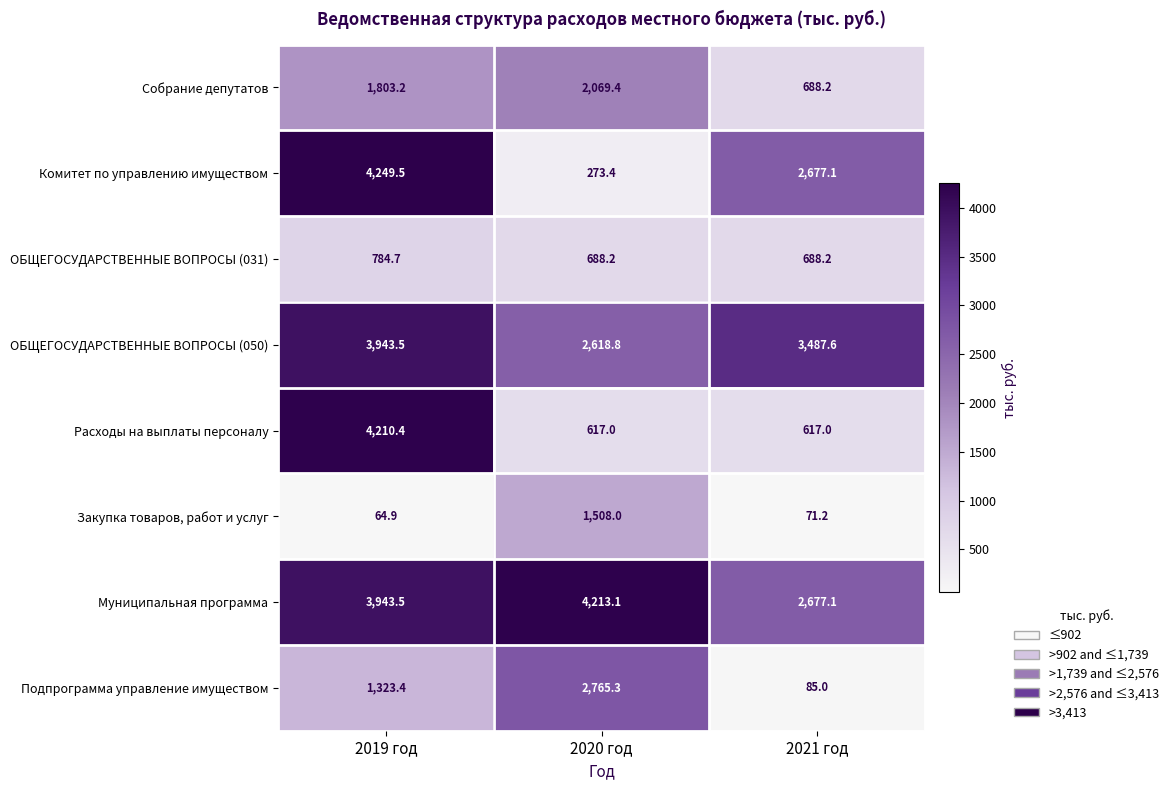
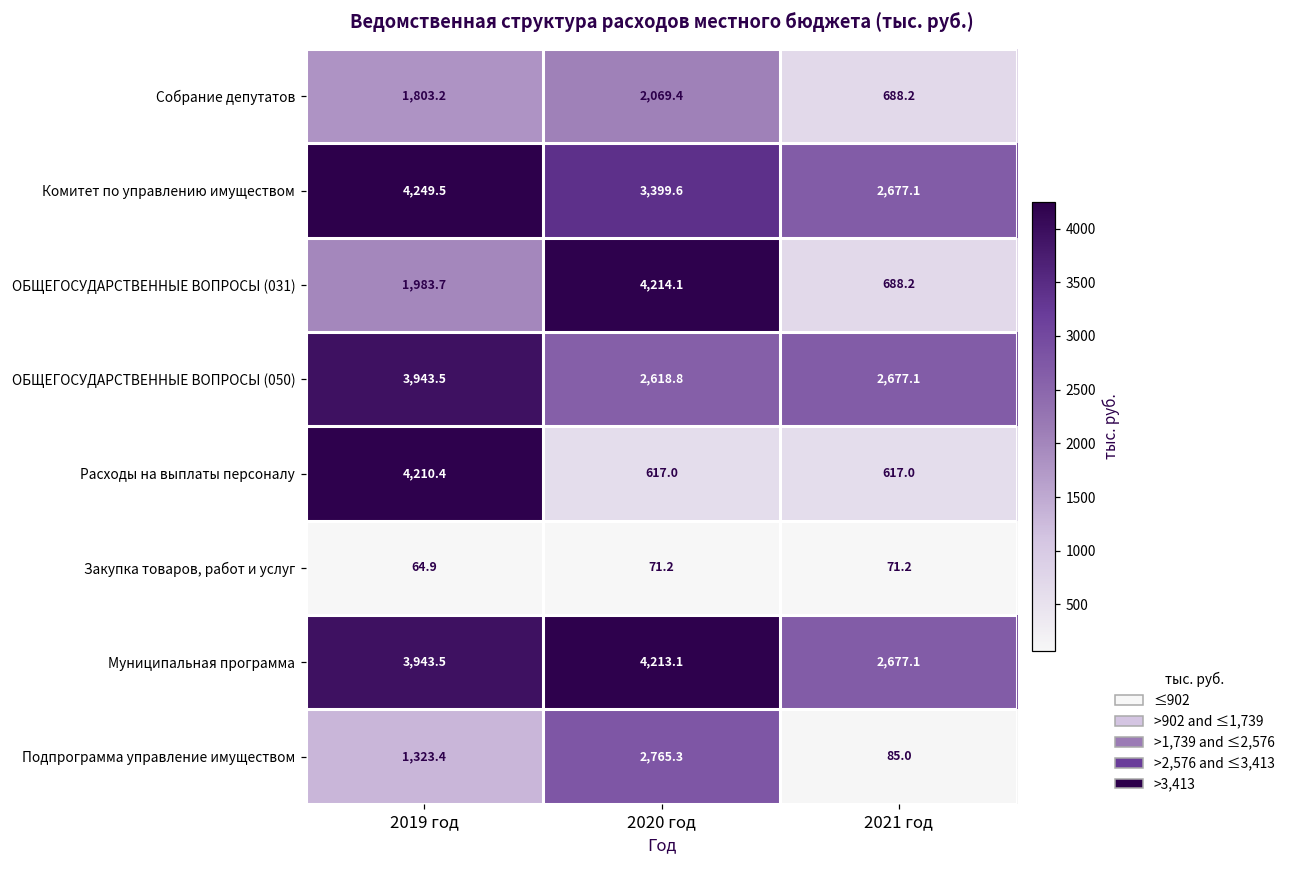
  {
    "Собрание депутатов": {
      "2019 год": "1,803.2",
      "2020 год": "2,069.4",
      "2021 год": "688.2"
    },
    "Комитет по управлению имуществом": {
      "2019 год": "4,249.5",
-     "2020 год": "273.4",
+     "2020 год": "3,399.6",
      "2021 год": "2,677.1"
    },
    "ОБЩЕГОСУДАРСТВЕННЫЕ ВОПРОСЫ (031)": {
-     "2019 год": "784.7",
-     "2020 год": "688.2",
+     "2019 год": "1,983.7",
+     "2020 год": "4,214.1",
      "2021 год": "688.2"
    },
    "ОБЩЕГОСУДАРСТВЕННЫЕ ВОПРОСЫ (050)": {
      "2019 год": "3,943.5",
      "2020 год": "2,618.8",
-     "2021 год": "3,487.6"
+     "2021 год": "2,677.1"
    },
    "Расходы на выплаты персоналу": {
      "2019 год": "4,210.4",
      "2020 год": "617.0",
      "2021 год": "617.0"
    },
    "Закупка товаров, работ и услуг": {
      "2019 год": "64.9",
-     "2020 год": "1,508.0",
+     "2020 год": "71.2",
      "2021 год": "71.2"
    },
    "Муниципальная программа": {
      "2019 год": "3,943.5",
      "2020 год": "4,213.1",
      "2021 год": "2,677.1"
    },
    "Подпрограмма управление имуществом": {
      "2019 год": "1,323.4",
      "2020 год": "2,765.3",
      "2021 год": "85.0"
    }
  }
